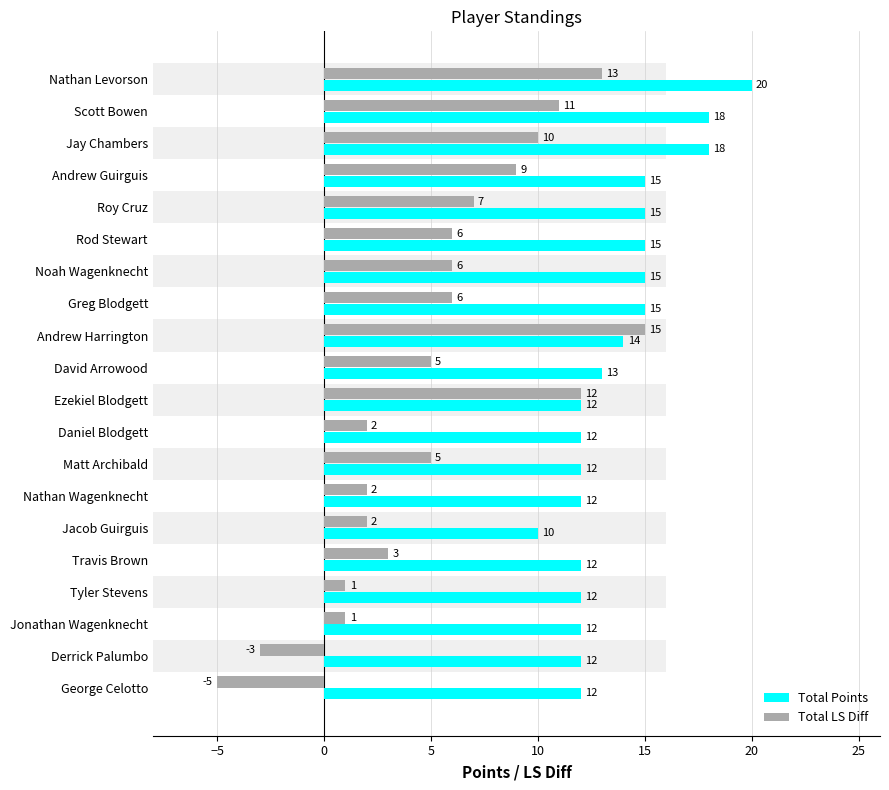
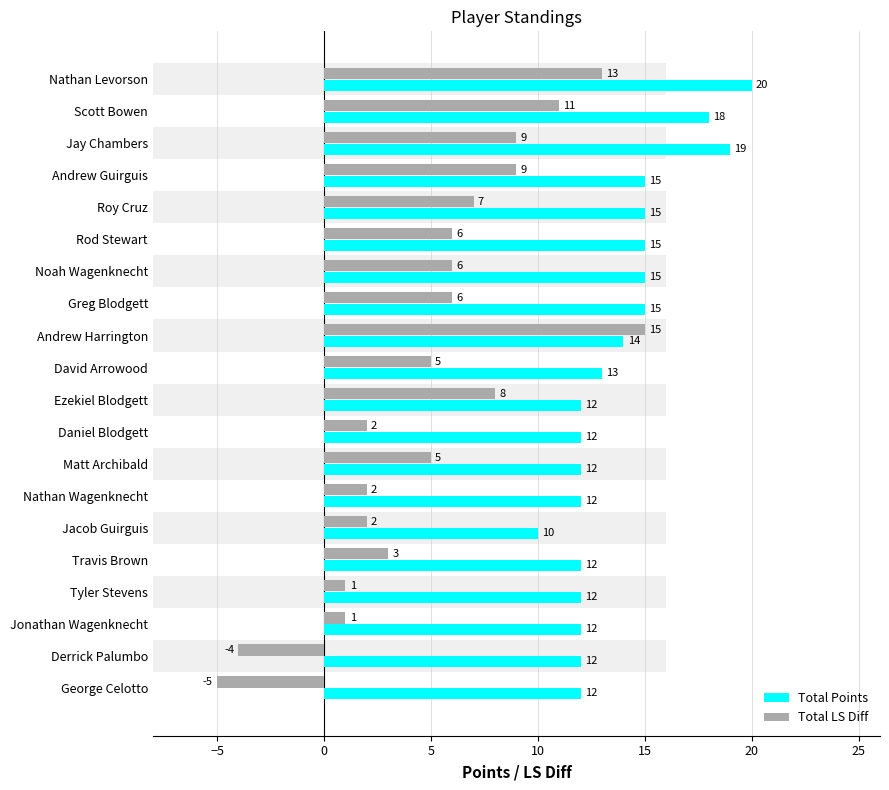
  {
    "Total Points": {
      "Nathan Levorson": 20,
      "Scott Bowen": 18,
-     "Jay Chambers": 18
+     "Jay Chambers": 19
    },
    "Total LS Diff": {
-     "Jay Chambers": 10,
-     "Ezekiel Blodgett": 12,
-     "Derrick Palumbo": -3
+     "Jay Chambers": 9,
+     "Ezekiel Blodgett": 8,
+     "Derrick Palumbo": -4
    }
  }
